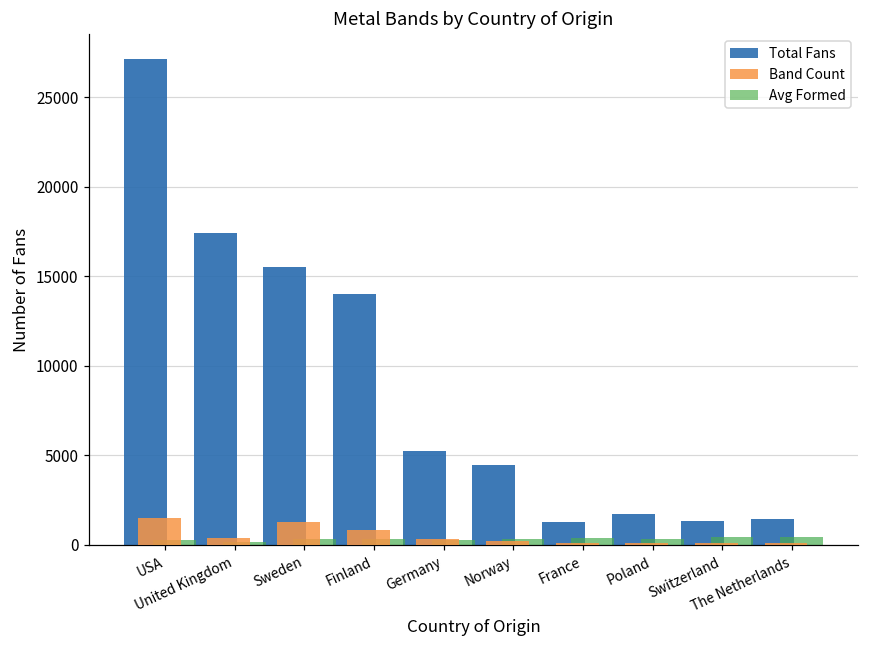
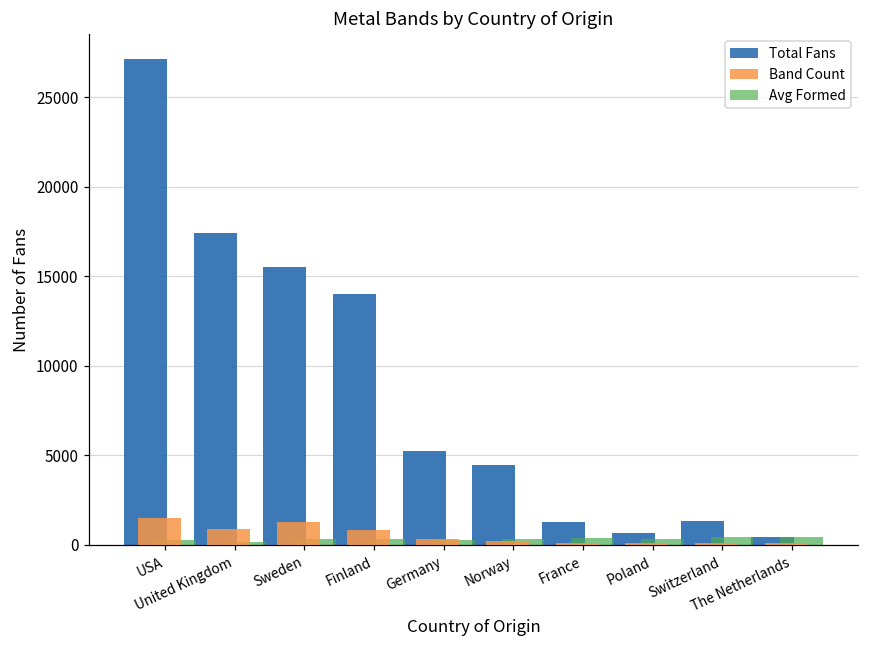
  {
    "Total Fans": {
      "USA": 27100,
      "United Kingdom": 17400,
      "Sweden": 15500,
      "Finland": 14000,
      "Germany": 5200,
      "Norway": 4400,
      "France": 1300,
-     "Poland": 1700,
+     "Poland": 700,
      "Switzerland": 1300,
-     "The Netherlands": 1500
+     "The Netherlands": 400
    },
    "Band Count": {
-     "United Kingdom": 400
+     "United Kingdom": 900
    },
    "Avg Formed": {
      "Germany": 300,
      "Norway": 300,
      "France": 400,
      "Poland": 300,
      "Switzerland": 400,
      "The Netherlands": 400
    }
  }
